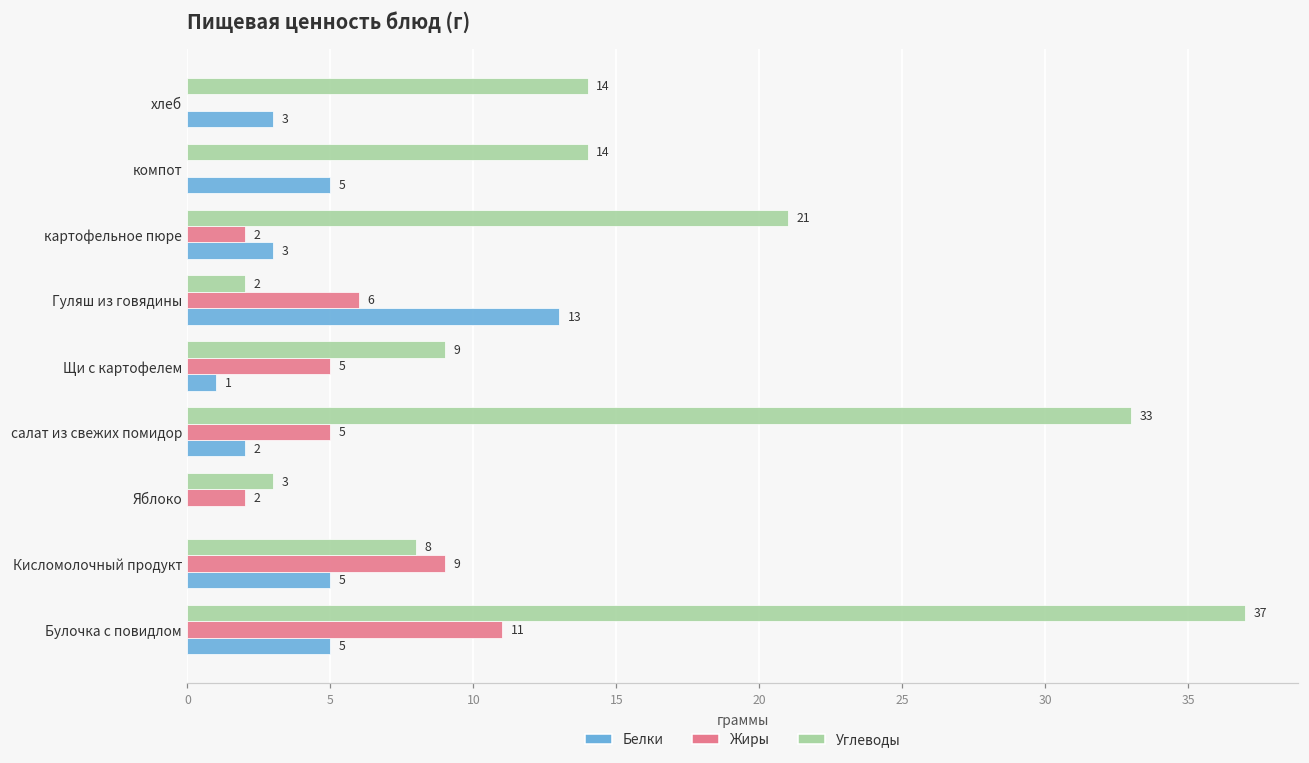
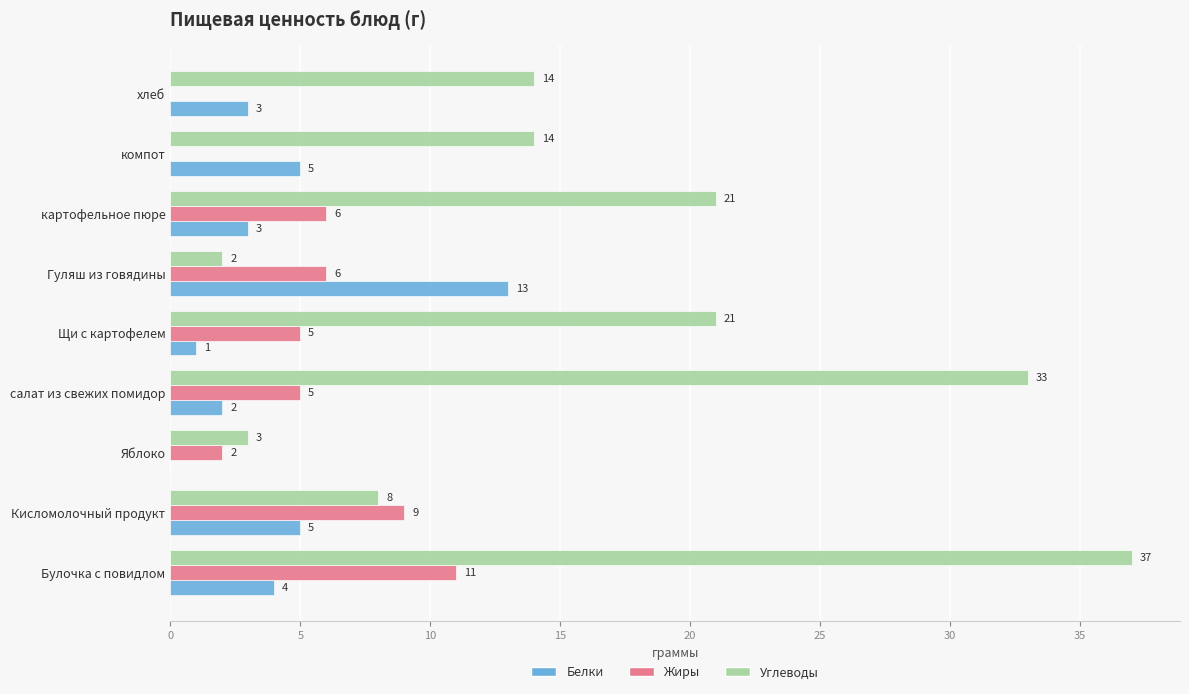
  {
    "Белки": {
      "хлеб": 3,
      "компот": 5,
      "картофельное пюре": 3,
      "Гуляш из говядины": 13,
      "Щи с картофелем": 1,
      "салат из свежих помидор": 2,
      "Кисломолочный продукт": 5,
-     "Булочка с повидлом": 5
+     "Булочка с повидлом": 4
    },
    "Жиры": {
-     "картофельное пюре": 2,
+     "картофельное пюре": 6,
      "Гуляш из говядины": 6,
      "Щи с картофелем": 5,
      "салат из свежих помидор": 5,
      "Яблоко": 2,
      "Кисломолочный продукт": 9,
      "Булочка с повидлом": 11
    },
    "Углеводы": {
      "хлеб": 14,
      "компот": 14,
      "картофельное пюре": 21,
      "Гуляш из говядины": 2,
-     "Щи с картофелем": 9,
+     "Щи с картофелем": 21,
      "салат из свежих помидор": 33,
      "Яблоко": 3,
      "Кисломолочный продукт": 8,
      "Булочка с повидлом": 37
    }
  }
